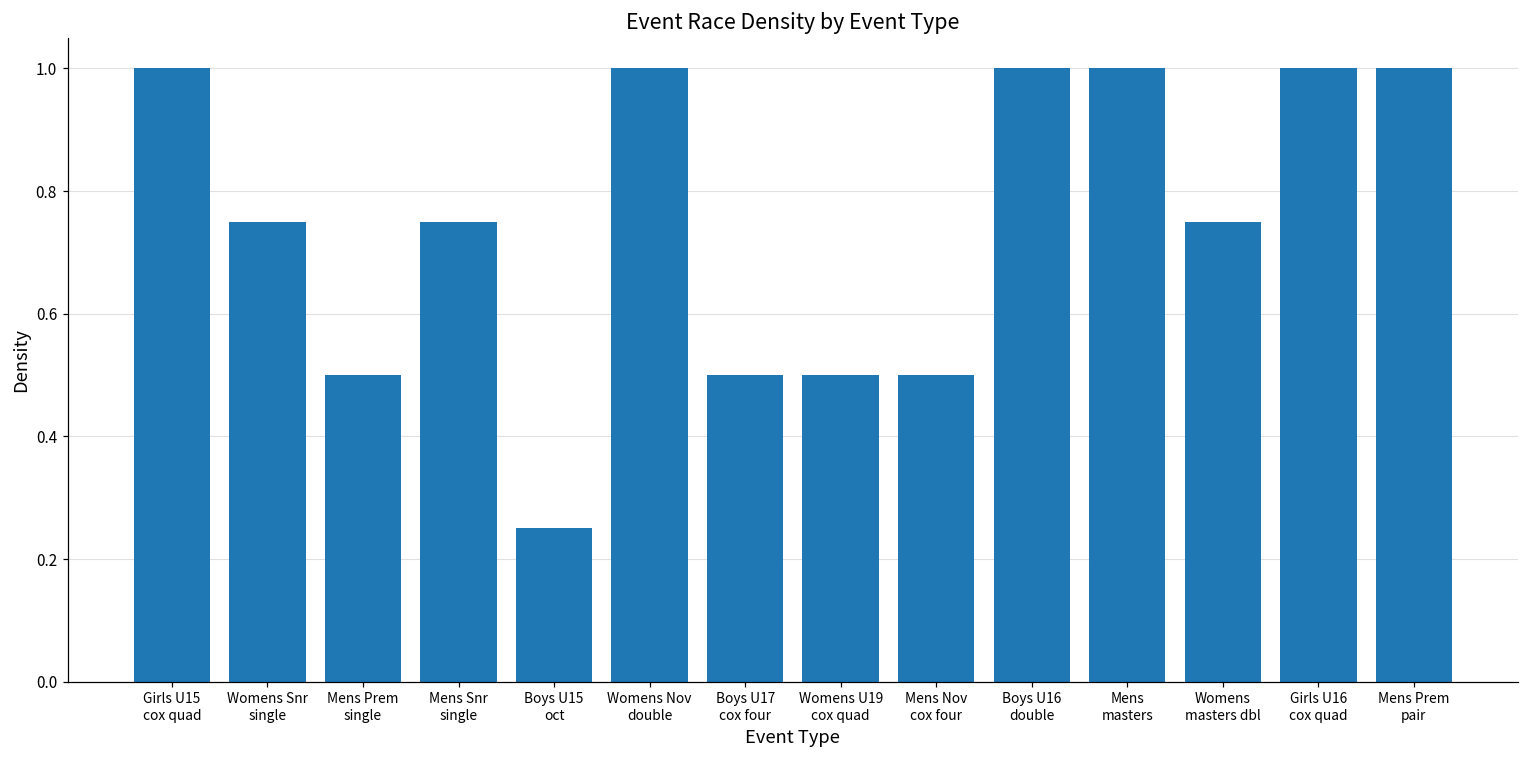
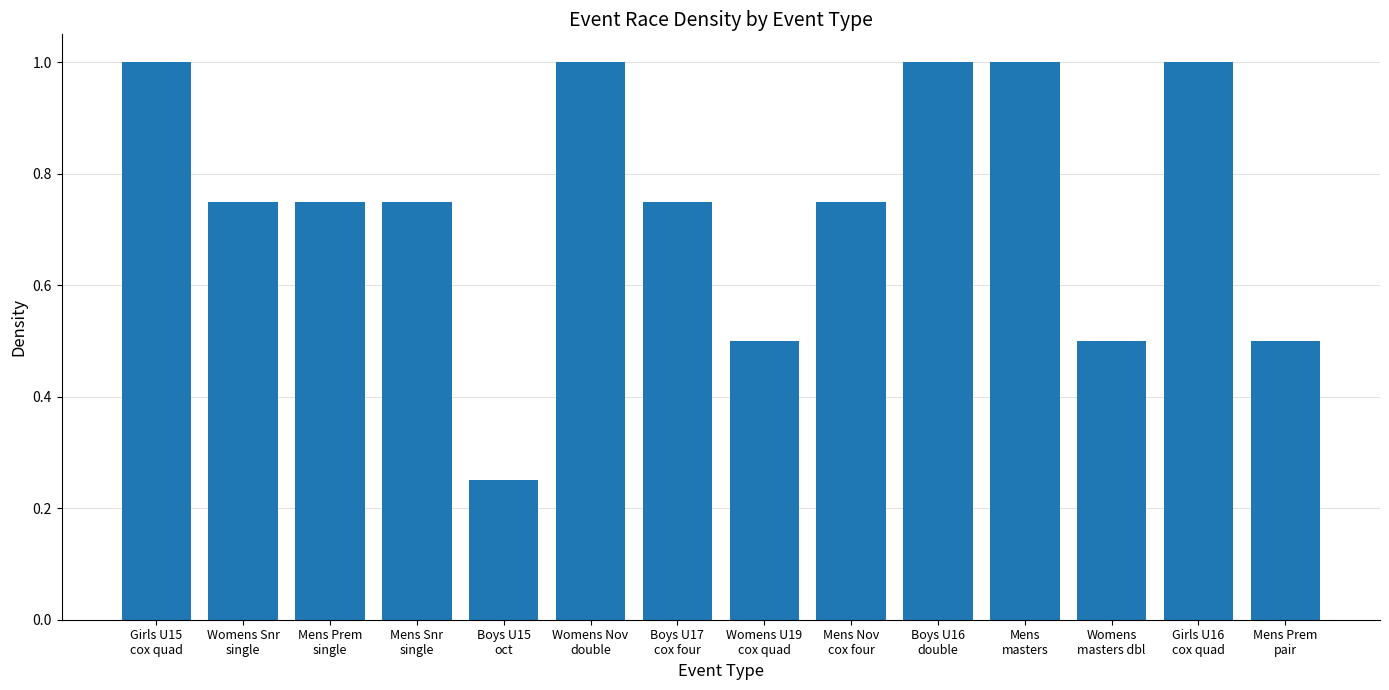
  {
    "Girls U15 cox quad": 1.00,
    "Womens Snr single": 0.75,
-   "Mens Prem single": 0.50,
+   "Mens Prem single": 0.75,
    "Mens Snr single": 0.75,
    "Boys U15 oct": 0.25,
    "Womens Nov double": 1.00,
-   "Boys U17 cox four": 0.50,
+   "Boys U17 cox four": 0.75,
    "Womens U19 cox quad": 0.50,
-   "Mens Nov cox four": 0.50,
+   "Mens Nov cox four": 0.75,
    "Boys U16 double": 1.00,
    "Mens masters": 1.00,
-   "Womens masters dbl": 0.75,
+   "Womens masters dbl": 0.50,
    "Girls U16 cox quad": 1.00,
-   "Mens Prem pair": 1.00
+   "Mens Prem pair": 0.50
  }
